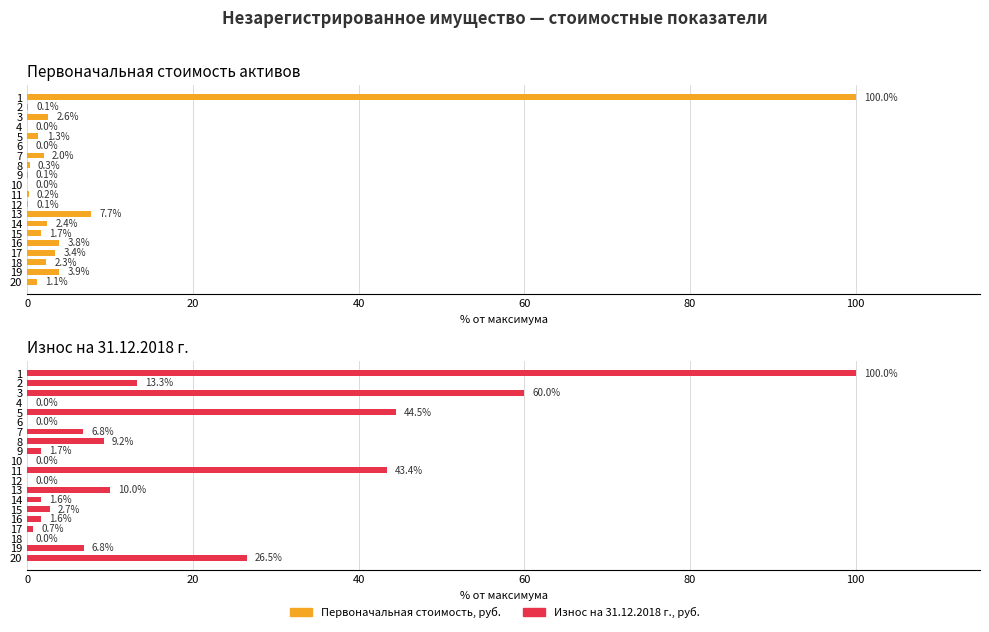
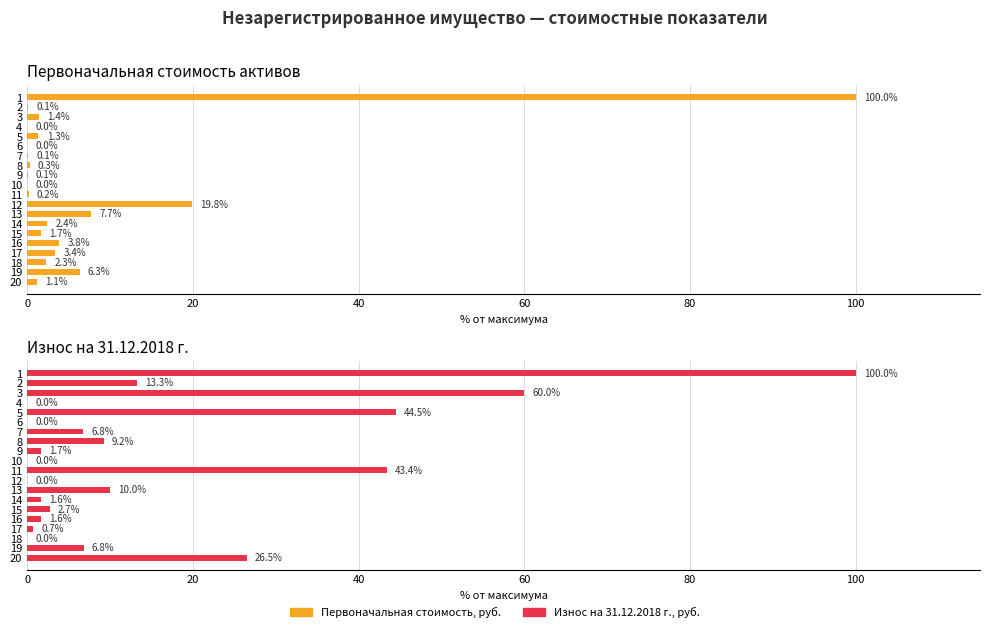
  {
    "Первоначальная стоимость активов": {
      "1": "100.0%",
      "2": "0.1%",
-     "3": "2.6%",
+     "3": "1.4%",
      "4": "0.0%",
      "5": "1.3%",
      "6": "0.0%",
-     "7": "2.0%",
+     "7": "0.1%",
      "8": "0.3%",
      "9": "0.1%",
      "10": "0.0%",
      "11": "0.2%",
-     "12": "0.1%",
+     "12": "19.8%",
      "13": "7.7%",
      "14": "2.4%",
      "15": "1.7%",
      "16": "3.8%",
      "17": "3.4%",
      "18": "2.3%",
-     "19": "3.9%",
+     "19": "6.3%",
      "20": "1.1%"
    },
    "Износ на 31.12.2018 г.": {
      "1": "100.0%",
      "2": "13.3%",
      "3": "60.0%",
      "4": "0.0%",
      "5": "44.5%",
      "6": "0.0%",
      "7": "6.8%",
      "8": "9.2%",
      "9": "1.7%",
      "10": "0.0%",
      "11": "43.4%",
      "12": "0.0%",
      "13": "10.0%",
      "14": "1.6%",
      "15": "2.7%",
      "16": "1.6%",
      "17": "0.7%",
      "18": "0.0%",
      "19": "6.8%",
      "20": "26.5%"
    }
  }
